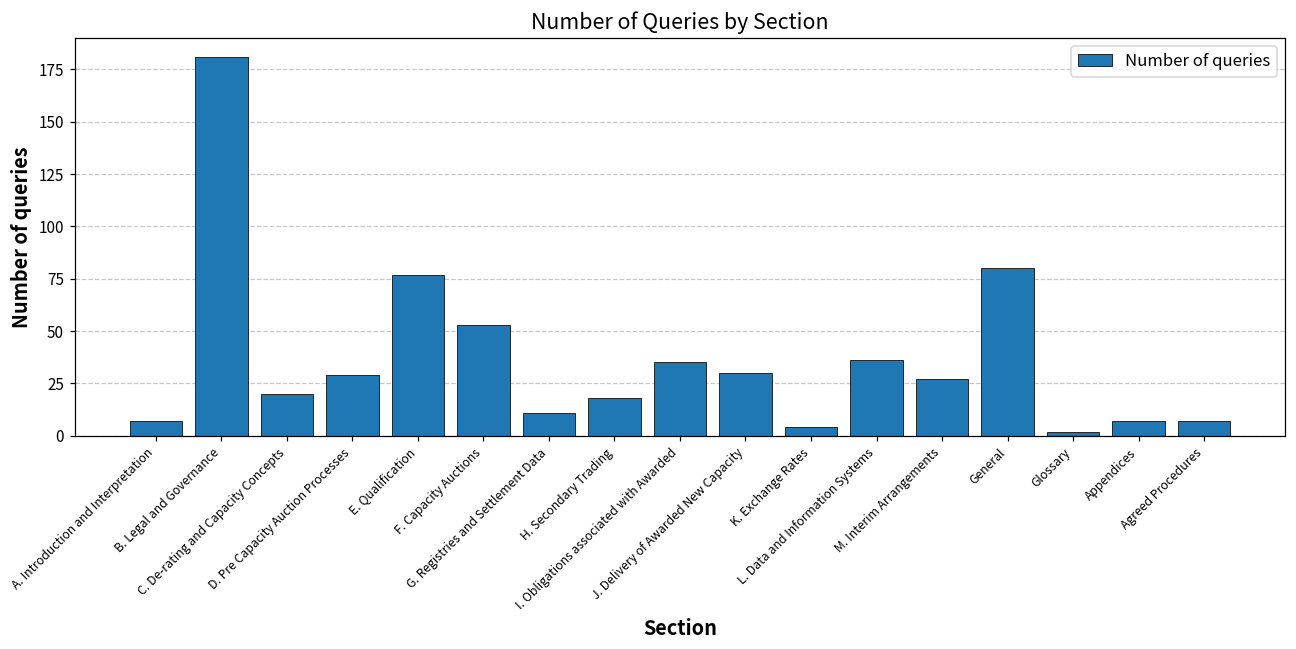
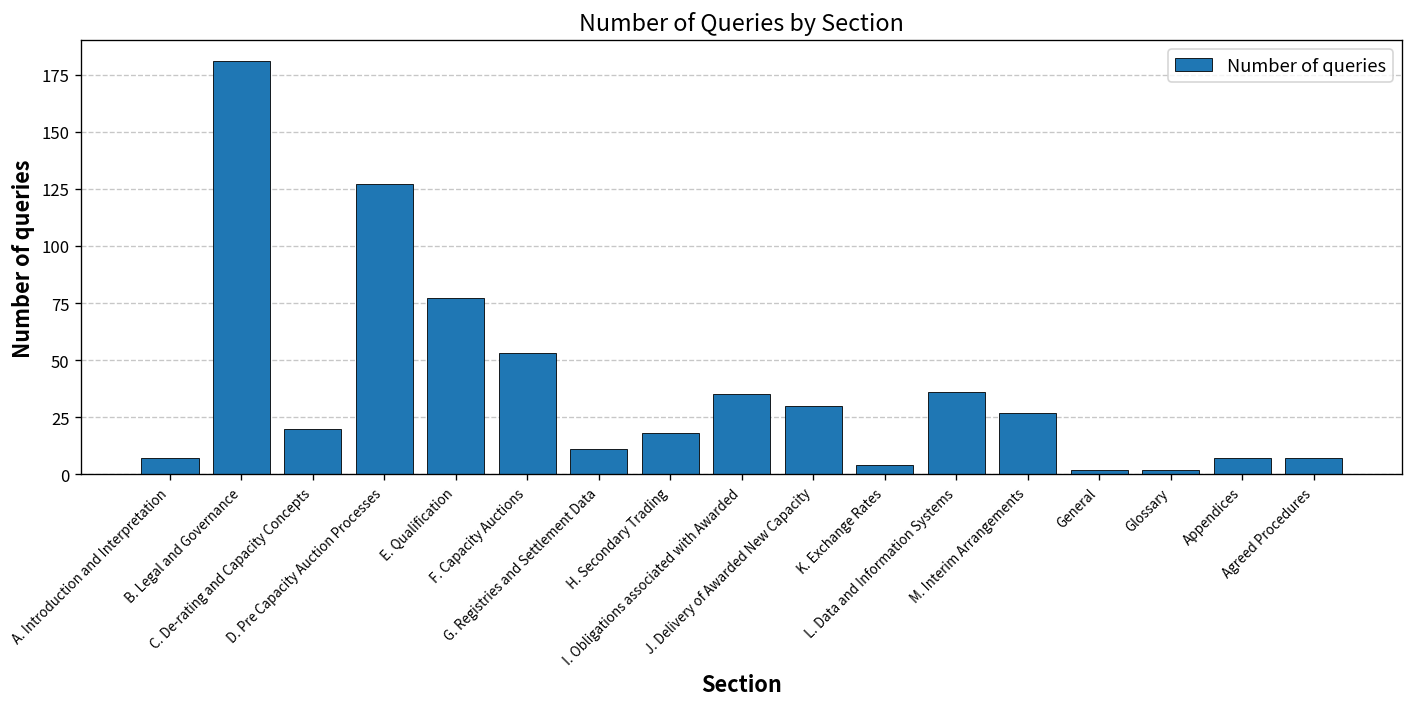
  {
    "A. Introduction and Interpretation": 7,
    "B. Legal and Governance": 181,
    "C. De-rating and Capacity Concepts": 20,
-   "D. Pre Capacity Auction Processes": 29,
+   "D. Pre Capacity Auction Processes": 127,
    "E. Qualification": 77,
    "F. Capacity Auctions": 53,
    "G. Registries and Settlement Data": 11,
    "H. Secondary Trading": 18,
    "I. Obligations associated with Awarded": 35,
    "J. Delivery of Awarded New Capacity": 30,
    "K. Exchange Rates": 4,
    "L. Data and Information Systems": 36,
    "M. Interim Arrangements": 27,
-   "General": 80,
+   "General": 2,
    "Glossary": 2,
    "Appendices": 7,
    "Agreed Procedures": 7
  }
